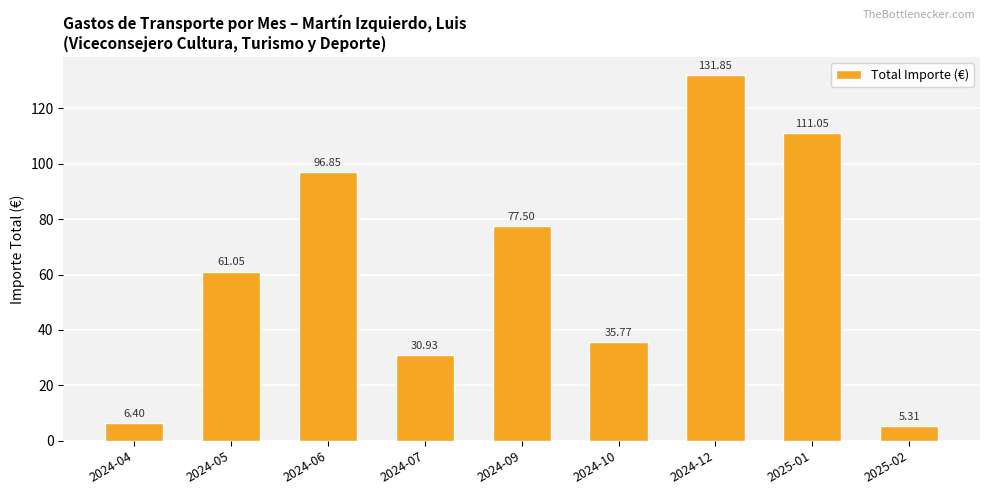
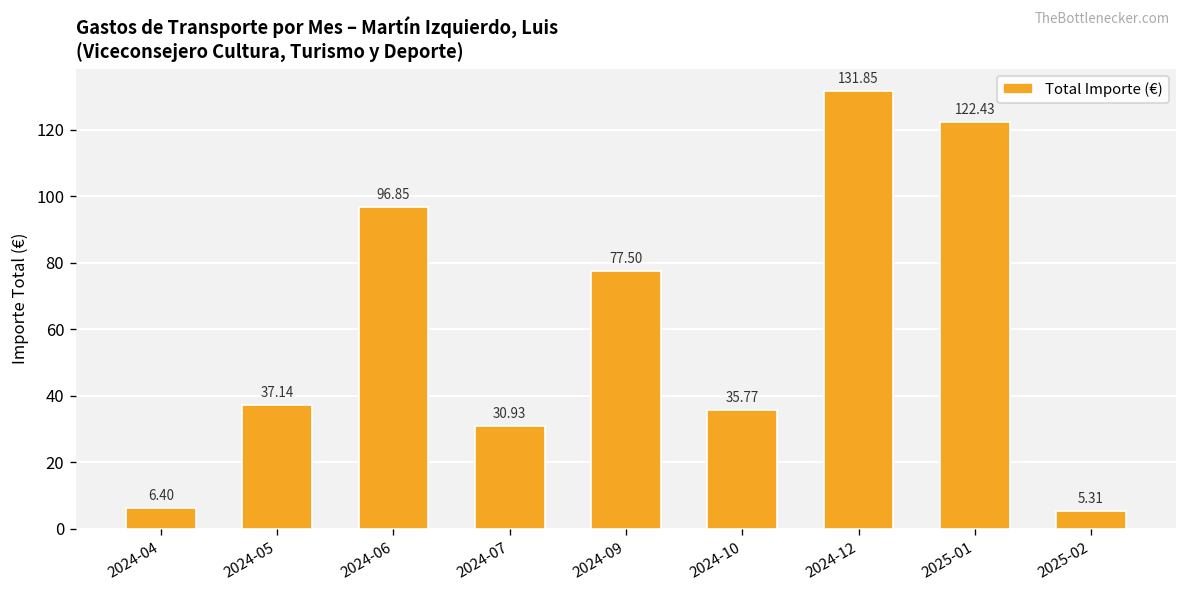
  {
    "2024-04": 6.40,
-   "2024-05": 61.05,
+   "2024-05": 37.14,
    "2024-06": 96.85,
    "2024-07": 30.93,
    "2024-09": 77.50,
    "2024-10": 35.77,
    "2024-12": 131.85,
-   "2025-01": 111.05,
+   "2025-01": 122.43,
    "2025-02": 5.31
  }
